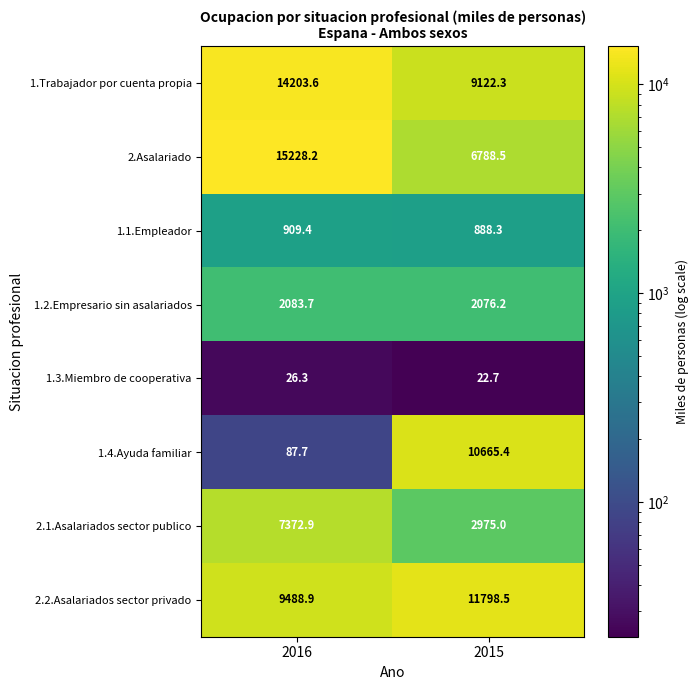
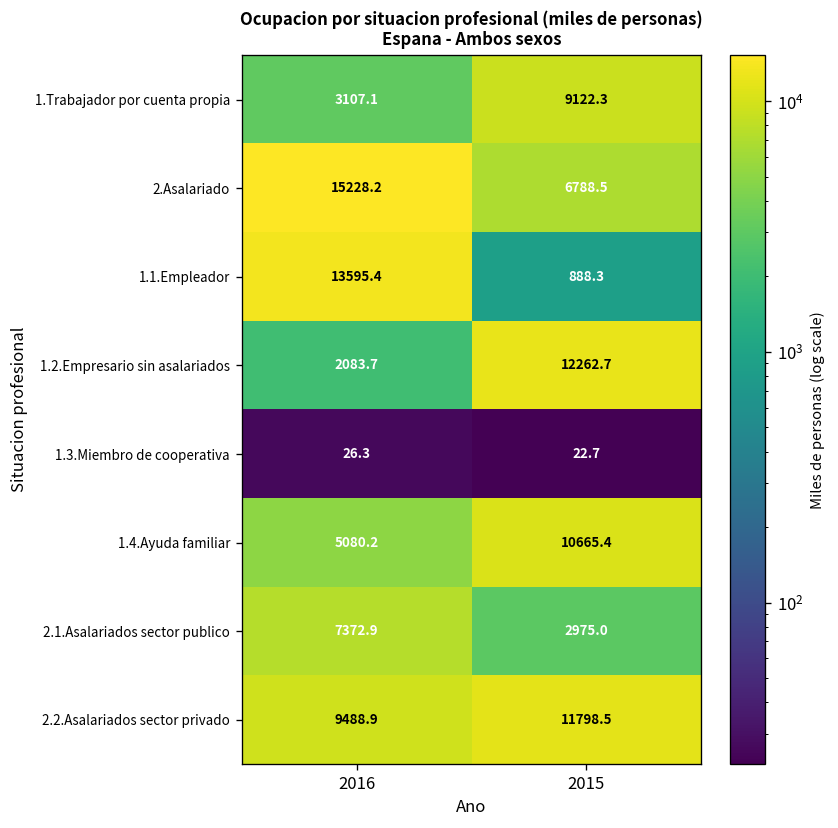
  {
    "1.Trabajador por cuenta propia": {
-     "2016": 14203.6,
+     "2016": 3107.1,
      "2015": 9122.3
    },
    "2.Asalariado": {
      "2016": 15228.2,
      "2015": 6788.5
    },
    "1.1.Empleador": {
-     "2016": 909.4,
+     "2016": 13595.4,
      "2015": 888.3
    },
    "1.2.Empresario sin asalariados": {
      "2016": 2083.7,
-     "2015": 2076.2
+     "2015": 12262.7
    },
    "1.3.Miembro de cooperativa": {
      "2016": 26.3,
      "2015": 22.7
    },
    "1.4.Ayuda familiar": {
-     "2016": 87.7,
+     "2016": 5080.2,
      "2015": 10665.4
    },
    "2.1.Asalariados sector publico": {
      "2016": 7372.9,
      "2015": 2975.0
    },
    "2.2.Asalariados sector privado": {
      "2016": 9488.9,
      "2015": 11798.5
    }
  }
